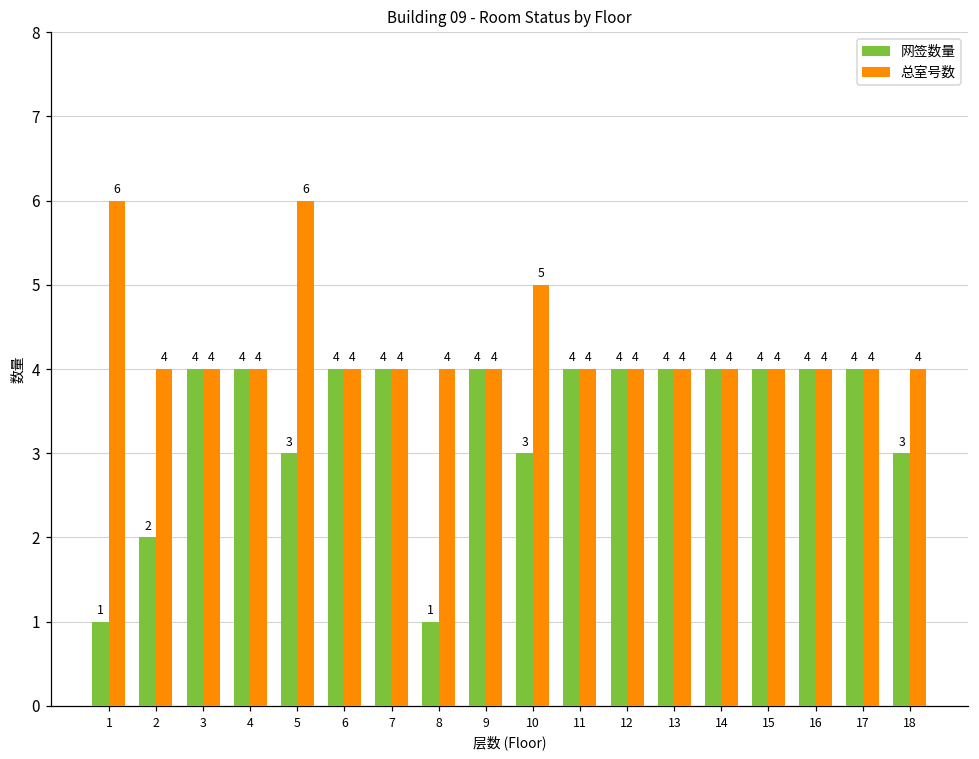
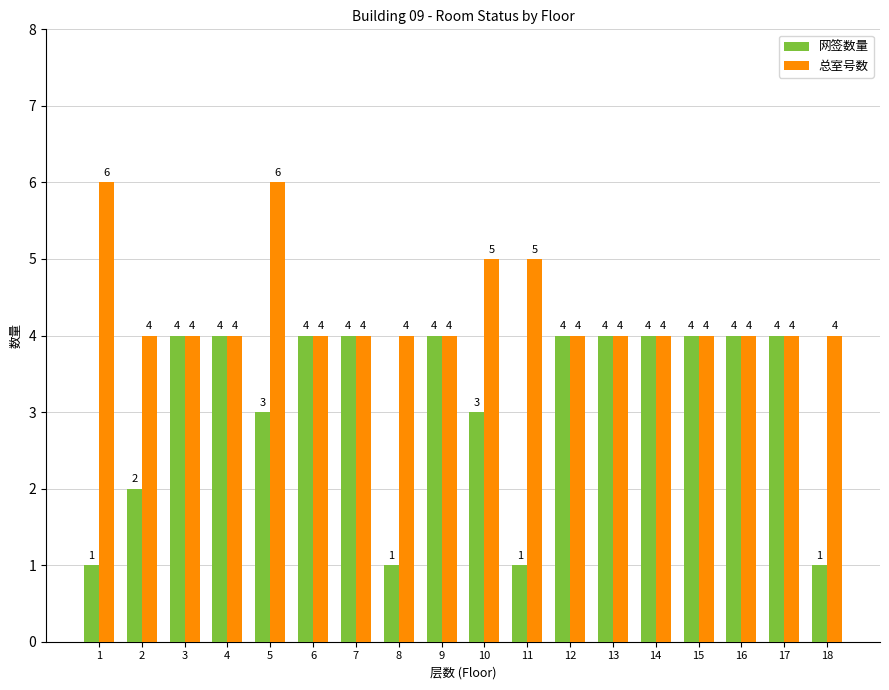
  {
    "网签数量": {
      "1": 1,
      "2": 2,
      "3": 4,
      "4": 4,
      "5": 3,
      "6": 4,
      "7": 4,
      "8": 1,
      "9": 4,
      "10": 3,
-     "11": 4,
+     "11": 1,
      "12": 4,
      "13": 4,
      "14": 4,
      "15": 4,
      "16": 4,
      "17": 4,
-     "18": 3
+     "18": 1
    },
    "总室号数": {
      "1": 6,
      "2": 4,
      "3": 4,
      "4": 4,
      "5": 6,
      "6": 4,
      "7": 4,
      "8": 4,
      "9": 4,
      "10": 5,
-     "11": 4,
+     "11": 5,
      "12": 4,
      "13": 4,
      "14": 4,
      "15": 4,
      "16": 4,
      "17": 4,
      "18": 4
    }
  }
